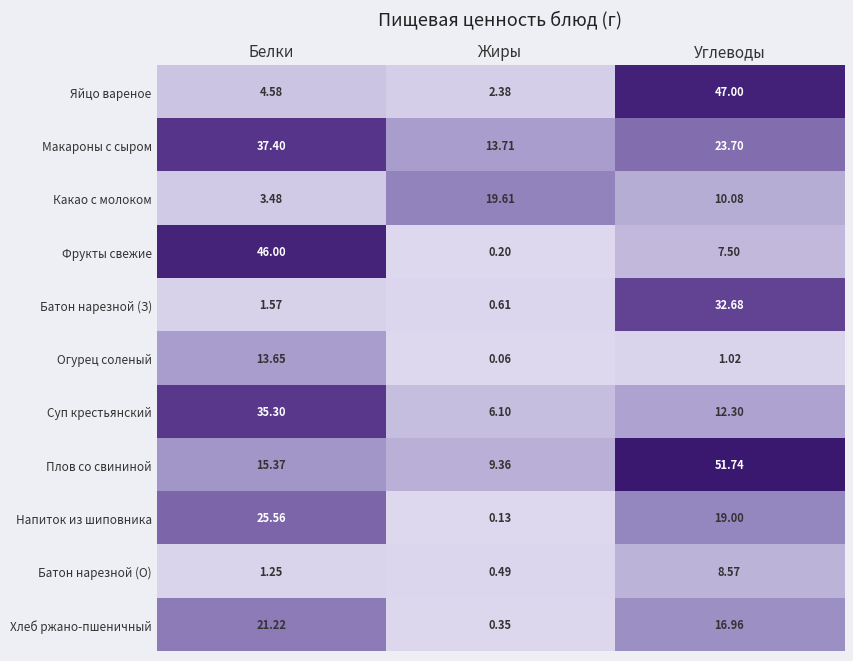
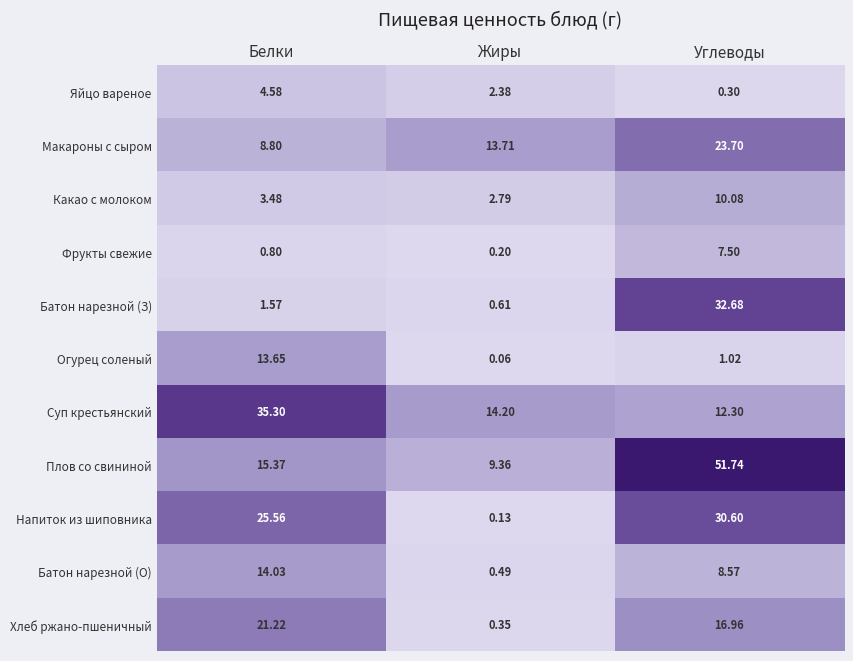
  {
    "Яйцо вареное": {
      "Белки": 4.58,
      "Жиры": 2.38,
-     "Углеводы": 47.00
+     "Углеводы": 0.30
    },
    "Макароны с сыром": {
-     "Белки": 37.40,
+     "Белки": 8.80,
      "Жиры": 13.71,
      "Углеводы": 23.70
    },
    "Какао с молоком": {
      "Белки": 3.48,
-     "Жиры": 19.61,
+     "Жиры": 2.79,
      "Углеводы": 10.08
    },
    "Фрукты свежие": {
-     "Белки": 46.00,
+     "Белки": 0.80,
      "Жиры": 0.20,
      "Углеводы": 7.50
    },
    "Батон нарезной (З)": {
      "Белки": 1.57,
      "Жиры": 0.61,
      "Углеводы": 32.68
    },
    "Огурец соленый": {
      "Белки": 13.65,
      "Жиры": 0.06,
      "Углеводы": 1.02
    },
    "Суп крестьянский": {
      "Белки": 35.30,
-     "Жиры": 6.10,
+     "Жиры": 14.20,
      "Углеводы": 12.30
    },
    "Плов со свининой": {
      "Белки": 15.37,
      "Жиры": 9.36,
      "Углеводы": 51.74
    },
    "Напиток из шиповника": {
      "Белки": 25.56,
      "Жиры": 0.13,
-     "Углеводы": 19.00
+     "Углеводы": 30.60
    },
    "Батон нарезной (О)": {
-     "Белки": 1.25,
+     "Белки": 14.03,
      "Жиры": 0.49,
      "Углеводы": 8.57
    },
    "Хлеб ржано-пшеничный": {
      "Белки": 21.22,
      "Жиры": 0.35,
      "Углеводы": 16.96
    }
  }
